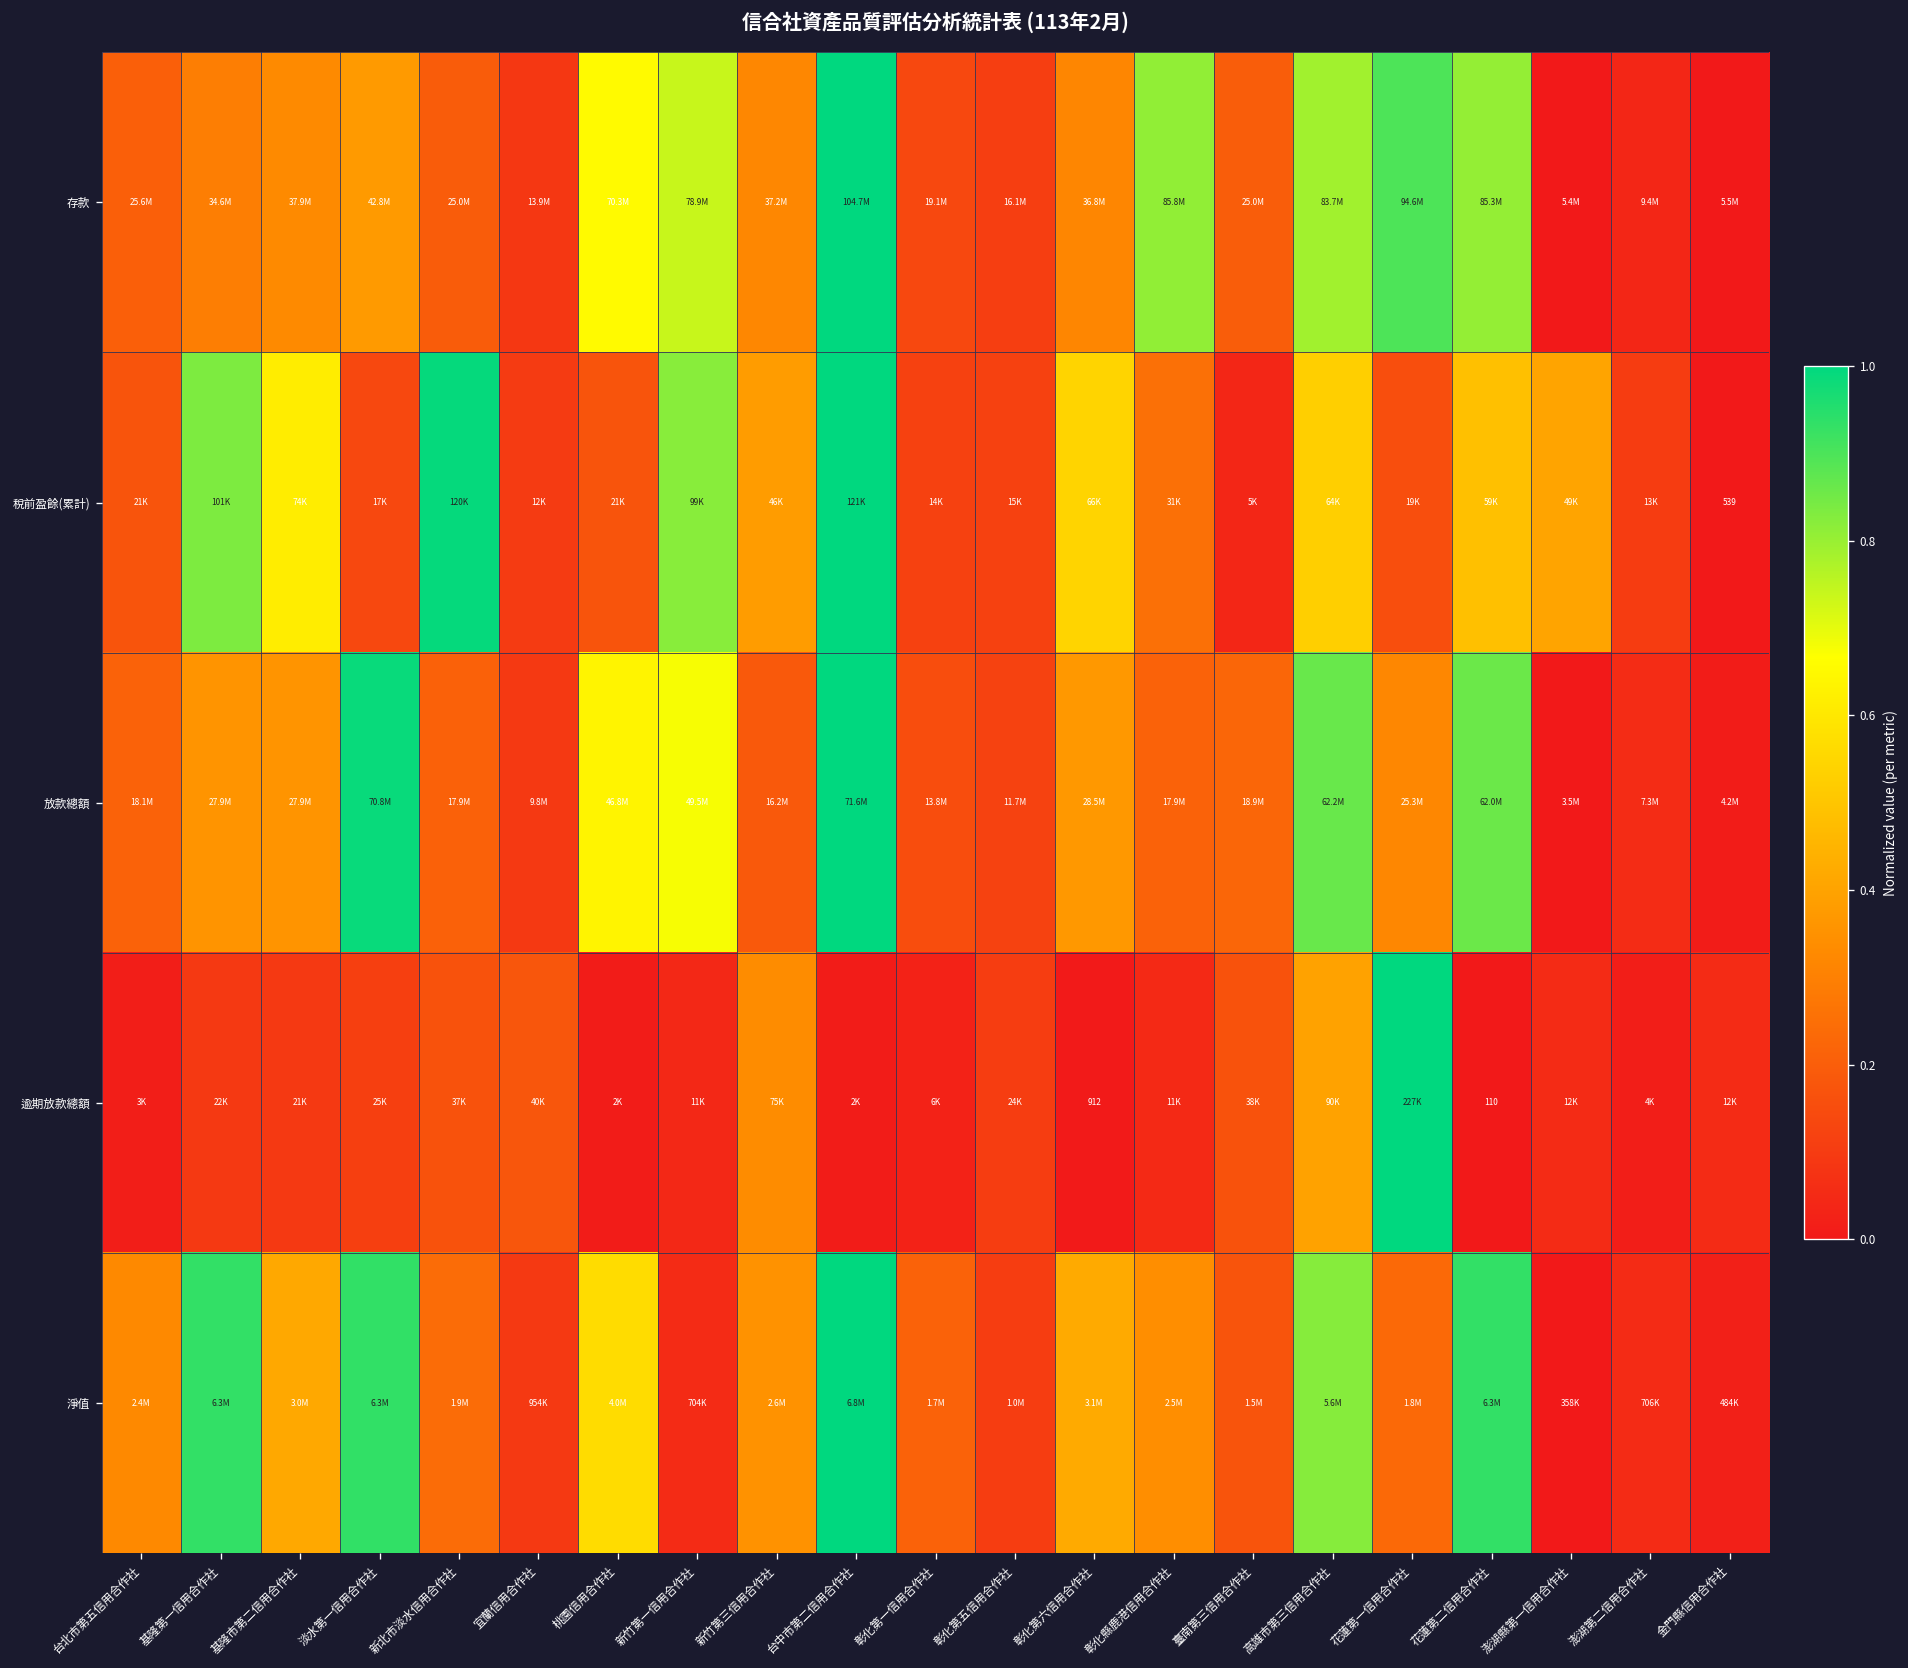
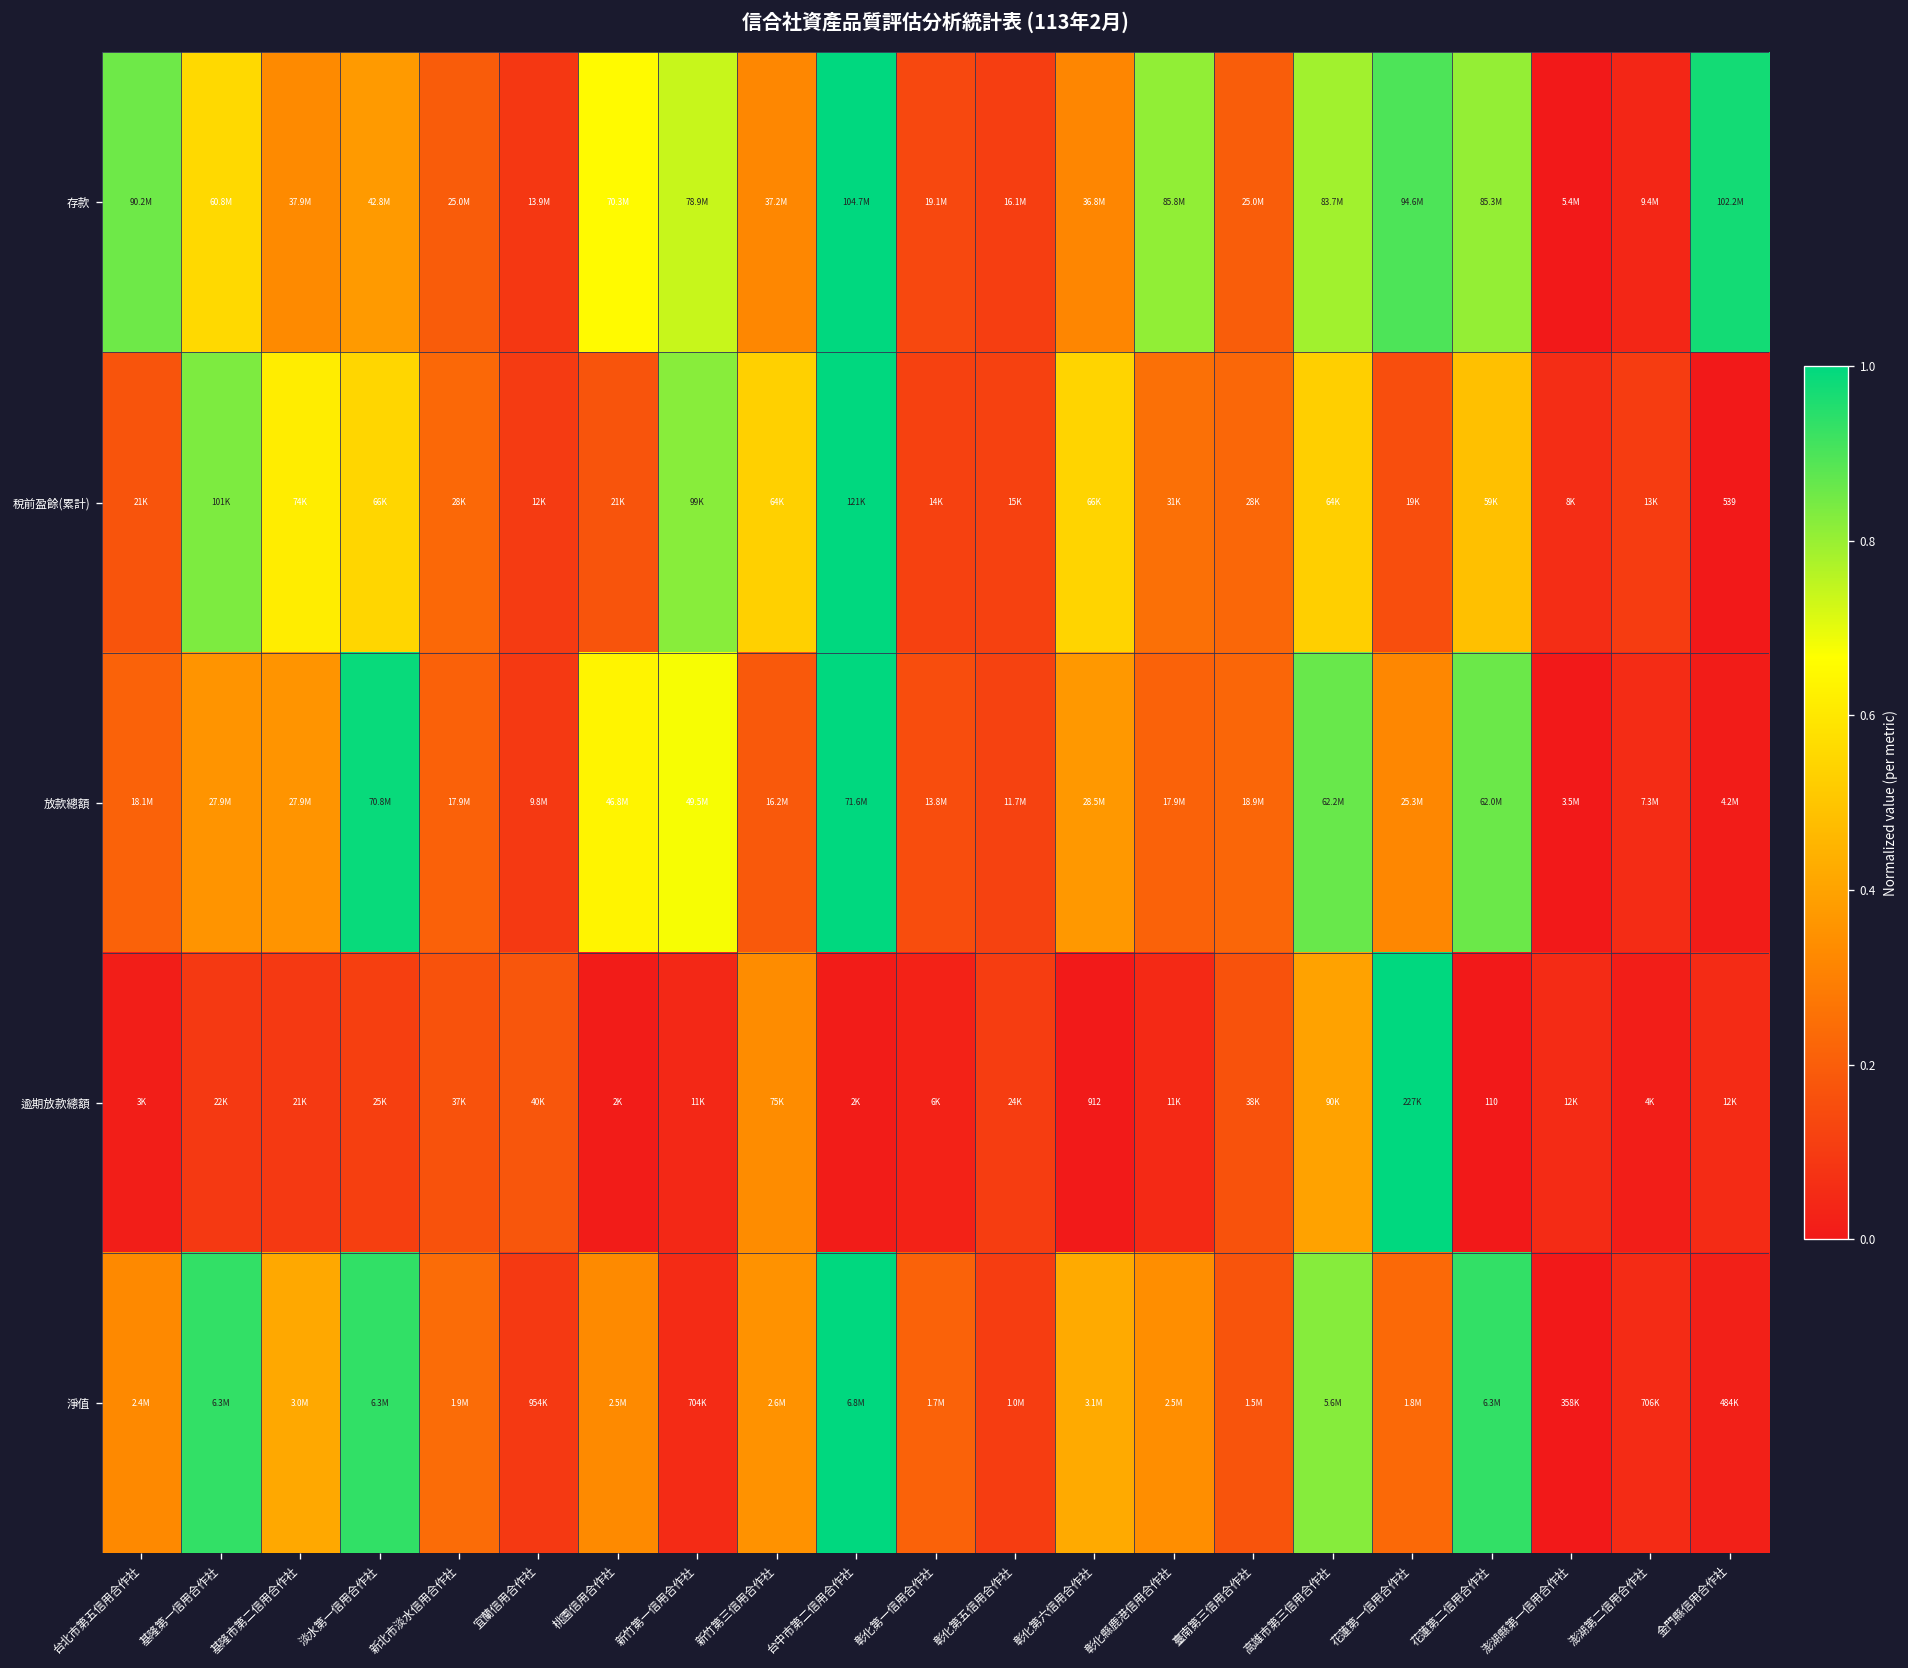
  {
    "存款": {
-     "台北市第五信用合作社": "25.6M",
-     "基隆第一信用合作社": "34.6M",
+     "台北市第五信用合作社": "90.2M",
+     "基隆第一信用合作社": "60.8M",
      "基隆市第二信用合作社": "37.9M",
      "淡水第一信用合作社": "42.8M",
      "新北市淡水信用合作社": "25.0M",
      "宜蘭信用合作社": "13.9M",
      "桃園信用合作社": "70.3M",
      "新竹第一信用合作社": "78.9M",
      "新竹第三信用合作社": "37.2M",
      "台中市第二信用合作社": "104.7M",
      "彰化第一信用合作社": "19.1M",
      "彰化第五信用合作社": "16.1M",
      "彰化第六信用合作社": "36.8M",
      "彰化縣鹿港信用合作社": "85.8M",
      "臺南第三信用合作社": "25.0M",
      "高雄市第三信用合作社": "83.7M",
      "花蓮第一信用合作社": "94.6M",
      "花蓮第二信用合作社": "85.3M",
      "澎湖縣第一信用合作社": "5.4M",
      "澎湖第二信用合作社": "9.4M",
-     "金門縣信用合作社": "5.5M"
+     "金門縣信用合作社": "102.2M"
    },
    "稅前盈餘(累計)": {
      "台北市第五信用合作社": "21K",
      "基隆第一信用合作社": "101K",
      "基隆市第二信用合作社": "74K",
-     "淡水第一信用合作社": "17K",
-     "新北市淡水信用合作社": "120K",
+     "淡水第一信用合作社": "66K",
+     "新北市淡水信用合作社": "28K",
      "宜蘭信用合作社": "12K",
      "桃園信用合作社": "21K",
      "新竹第一信用合作社": "99K",
-     "新竹第三信用合作社": "46K",
+     "新竹第三信用合作社": "64K",
      "台中市第二信用合作社": "121K",
      "彰化第一信用合作社": "14K",
      "彰化第五信用合作社": "15K",
      "彰化第六信用合作社": "66K",
      "彰化縣鹿港信用合作社": "31K",
-     "臺南第三信用合作社": "5K",
+     "臺南第三信用合作社": "28K",
      "高雄市第三信用合作社": "64K",
      "花蓮第一信用合作社": "19K",
      "花蓮第二信用合作社": "59K",
-     "澎湖縣第一信用合作社": "49K",
+     "澎湖縣第一信用合作社": "8K",
      "澎湖第二信用合作社": "13K",
      "金門縣信用合作社": "539"
    },
    "放款總額": {
      "台北市第五信用合作社": "18.1M",
      "基隆第一信用合作社": "27.9M",
      "基隆市第二信用合作社": "27.9M",
      "淡水第一信用合作社": "70.8M",
      "新北市淡水信用合作社": "17.9M",
      "宜蘭信用合作社": "9.8M",
      "桃園信用合作社": "46.8M",
      "新竹第一信用合作社": "49.5M",
      "新竹第三信用合作社": "16.2M",
      "台中市第二信用合作社": "71.6M",
      "彰化第一信用合作社": "13.8M",
      "彰化第五信用合作社": "11.7M",
      "彰化第六信用合作社": "28.5M",
      "彰化縣鹿港信用合作社": "17.9M",
      "臺南第三信用合作社": "18.9M",
      "高雄市第三信用合作社": "62.2M",
      "花蓮第一信用合作社": "25.3M",
      "花蓮第二信用合作社": "62.0M",
      "澎湖縣第一信用合作社": "3.5M",
      "澎湖第二信用合作社": "7.3M",
      "金門縣信用合作社": "4.2M"
    },
    "逾期放款總額": {
      "台北市第五信用合作社": "3K",
      "基隆第一信用合作社": "22K",
      "基隆市第二信用合作社": "21K",
      "淡水第一信用合作社": "25K",
      "新北市淡水信用合作社": "37K",
      "宜蘭信用合作社": "40K",
      "桃園信用合作社": "2K",
      "新竹第一信用合作社": "11K",
      "新竹第三信用合作社": "75K",
      "台中市第二信用合作社": "2K",
      "彰化第一信用合作社": "6K",
      "彰化第五信用合作社": "24K",
      "彰化第六信用合作社": "912",
      "彰化縣鹿港信用合作社": "11K",
      "臺南第三信用合作社": "38K",
      "高雄市第三信用合作社": "90K",
      "花蓮第一信用合作社": "227K",
      "花蓮第二信用合作社": "110",
      "澎湖縣第一信用合作社": "12K",
      "澎湖第二信用合作社": "4K",
      "金門縣信用合作社": "12K"
    },
    "淨值": {
      "台北市第五信用合作社": "2.4M",
      "基隆第一信用合作社": "6.3M",
      "基隆市第二信用合作社": "3.0M",
      "淡水第一信用合作社": "6.3M",
      "新北市淡水信用合作社": "1.9M",
      "宜蘭信用合作社": "954K",
-     "桃園信用合作社": "4.0M",
+     "桃園信用合作社": "2.5M",
      "新竹第一信用合作社": "704K",
      "新竹第三信用合作社": "2.6M",
      "台中市第二信用合作社": "6.8M",
      "彰化第一信用合作社": "1.7M",
      "彰化第五信用合作社": "1.0M",
      "彰化第六信用合作社": "3.1M",
      "彰化縣鹿港信用合作社": "2.5M",
      "臺南第三信用合作社": "1.5M",
      "高雄市第三信用合作社": "5.6M",
      "花蓮第一信用合作社": "1.8M",
      "花蓮第二信用合作社": "6.3M",
      "澎湖縣第一信用合作社": "358K",
      "澎湖第二信用合作社": "706K",
      "金門縣信用合作社": "484K"
    }
  }
